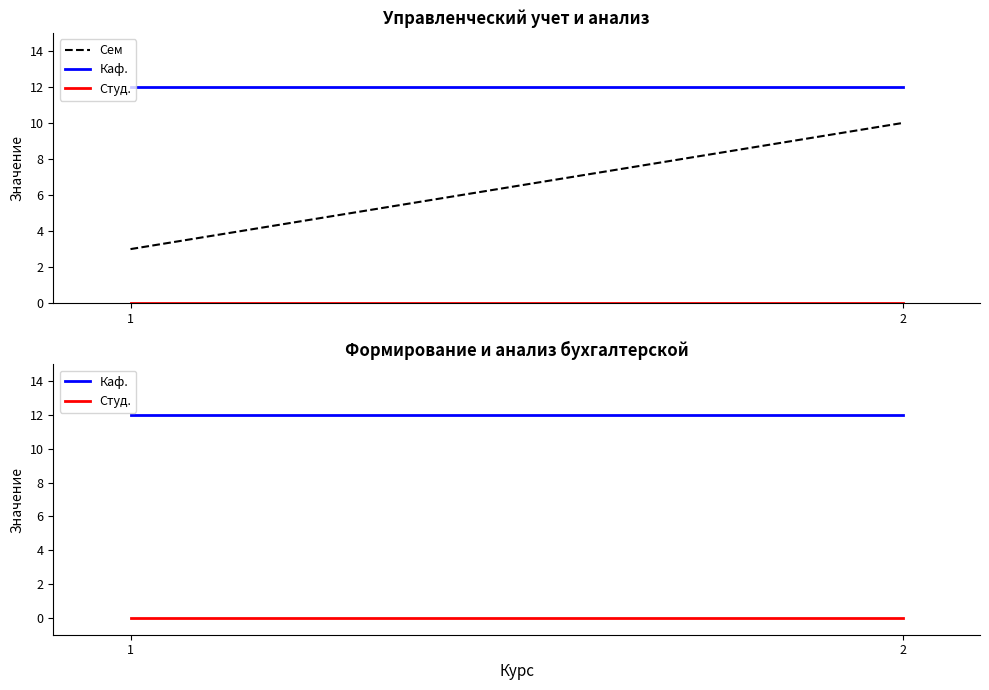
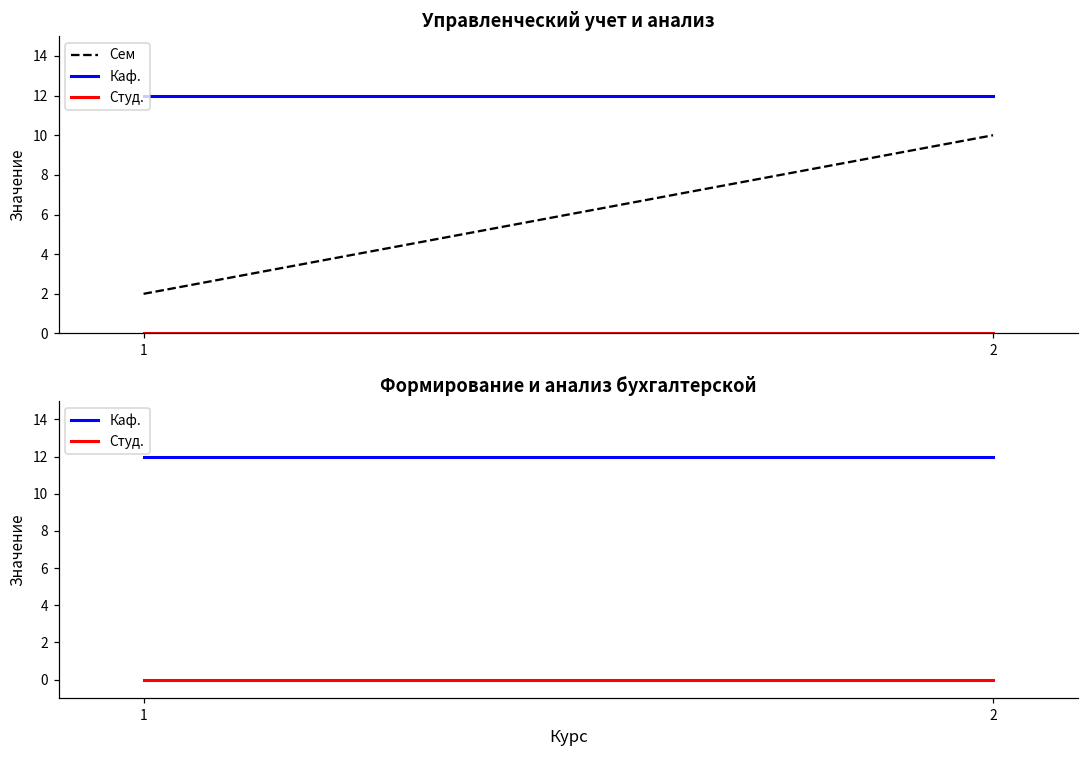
  {
    "Управленческий учет и анализ": {
      "Сем": {
-       "1": 3,
+       "1": 2,
        "2": 10
      },
      "Каф.": {
        "2": 12
      },
      "Студ.": {
        "1": 0,
        "2": 0
      }
    },
    "Формирование и анализ бухгалтерской": {
      "Каф.": {
        "1": 12.0,
        "2": 12.0
      },
      "Студ.": {
        "1": 0.0,
        "2": 0.0
      }
    }
  }
